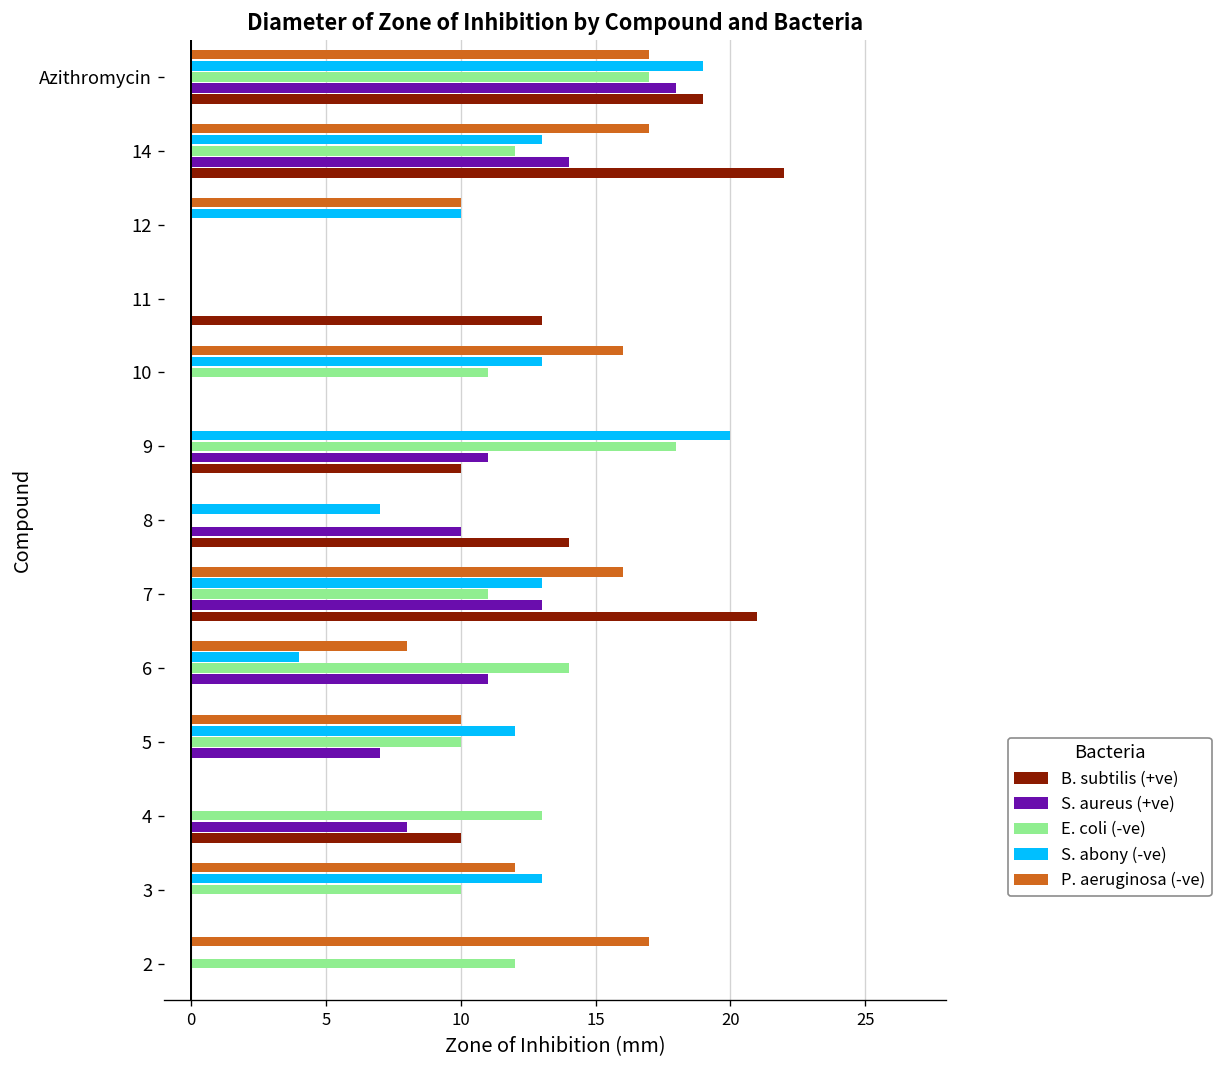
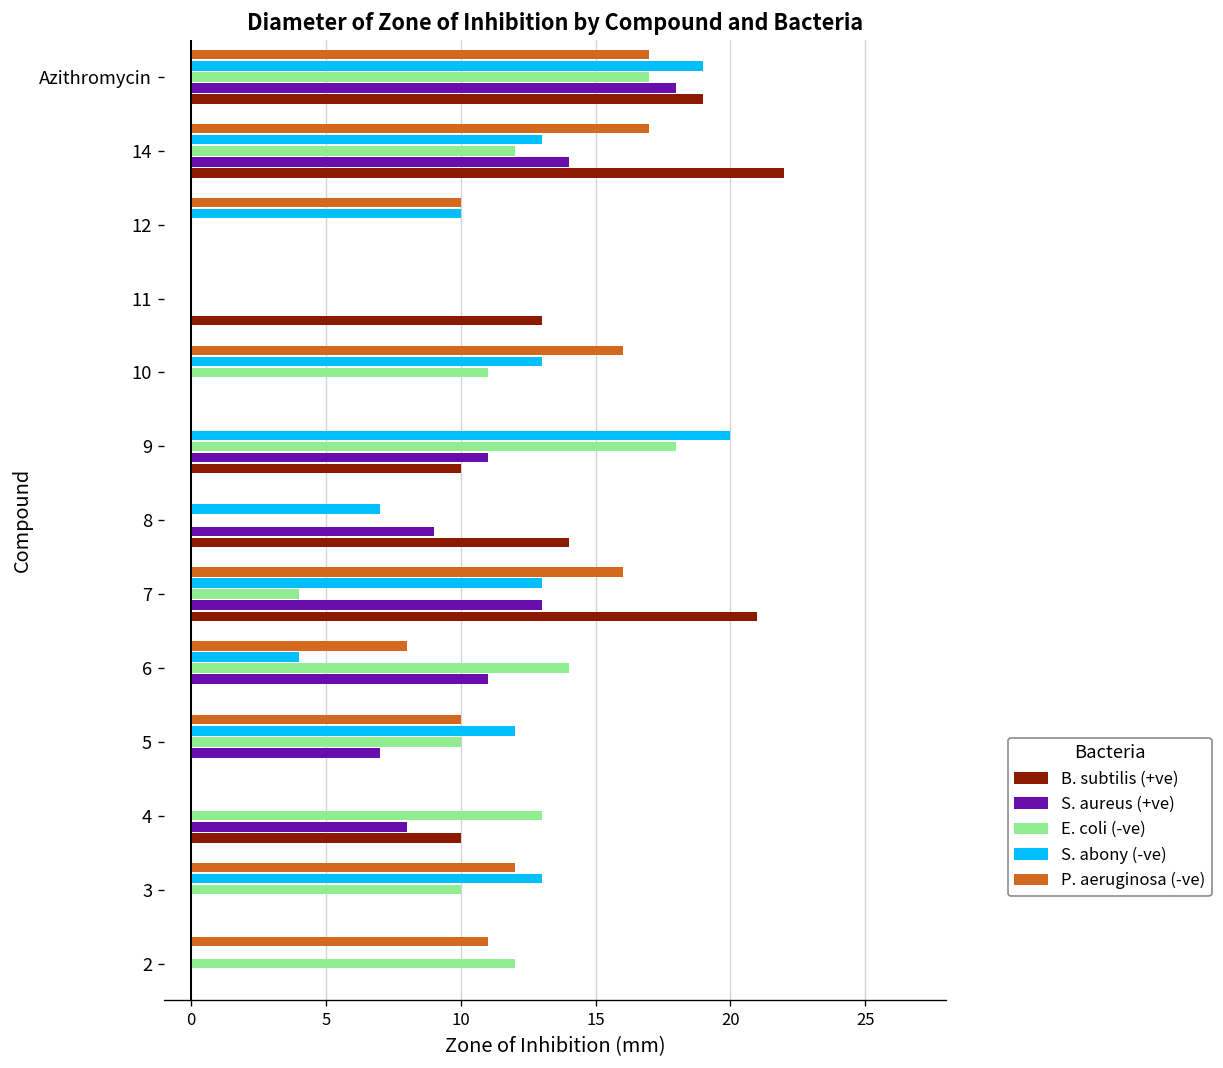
  {
    "B. subtilis (+ve)": {
      "Azithromycin": 19,
      "14": 22,
      "12": 0,
      "11": 13,
      "10": 0,
      "9": 10,
      "8": 14,
      "7": 21,
      "6": 0,
      "5": 0,
      "4": 10,
      "3": 0,
      "2": 0
    },
    "S. aureus (+ve)": {
      "Azithromycin": 18,
      "14": 14,
      "12": 0,
      "11": 0,
      "10": 0,
      "9": 11,
-     "8": 10,
+     "8": 9,
      "7": 13,
      "6": 11,
      "5": 7,
      "4": 8,
      "3": 0,
      "2": 0
    },
    "E. coli (-ve)": {
      "Azithromycin": 17,
      "14": 12,
      "12": 0,
      "11": 0,
      "10": 11,
      "9": 18,
      "8": 0,
-     "7": 11,
+     "7": 4,
      "6": 14,
      "5": 10,
      "4": 13,
      "3": 10,
      "2": 12
    },
    "S. abony (-ve)": {
      "Azithromycin": 19,
      "14": 13,
      "12": 10,
      "11": 0,
      "10": 13,
      "9": 20,
      "8": 7,
      "7": 13,
      "6": 4,
      "5": 12,
      "4": 0,
      "3": 13,
      "2": 0
    },
    "P. aeruginosa (-ve)": {
      "Azithromycin": 17,
      "14": 17,
      "12": 10,
      "11": 0,
      "10": 16,
      "9": 0,
      "8": 0,
      "7": 16,
      "6": 8,
      "5": 10,
      "4": 0,
      "3": 12,
-     "2": 17
+     "2": 11
    }
  }
